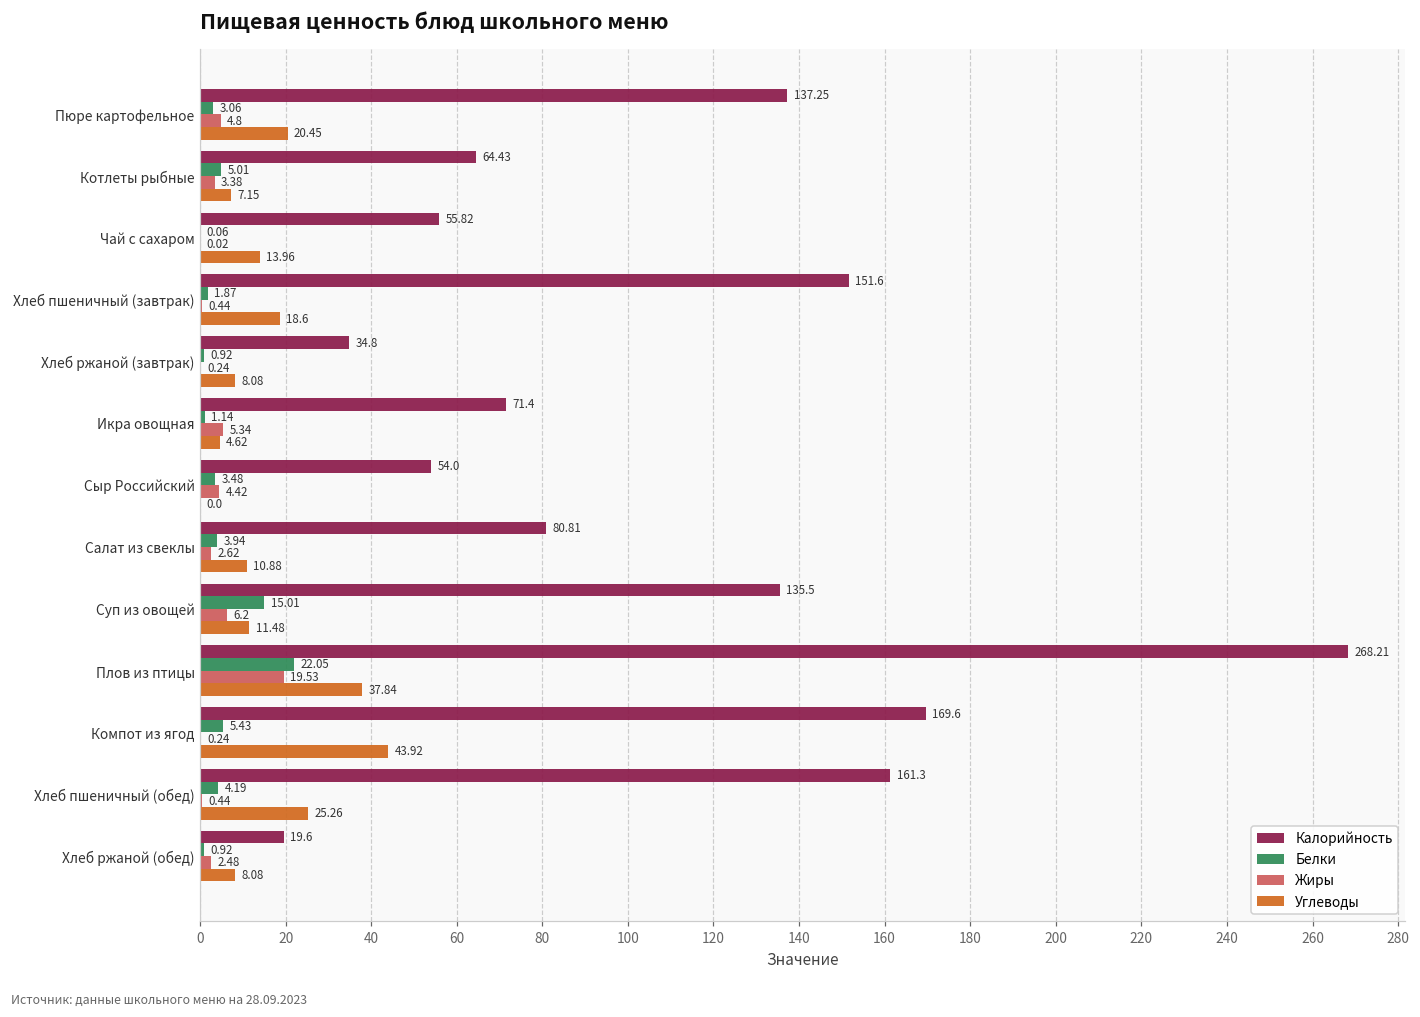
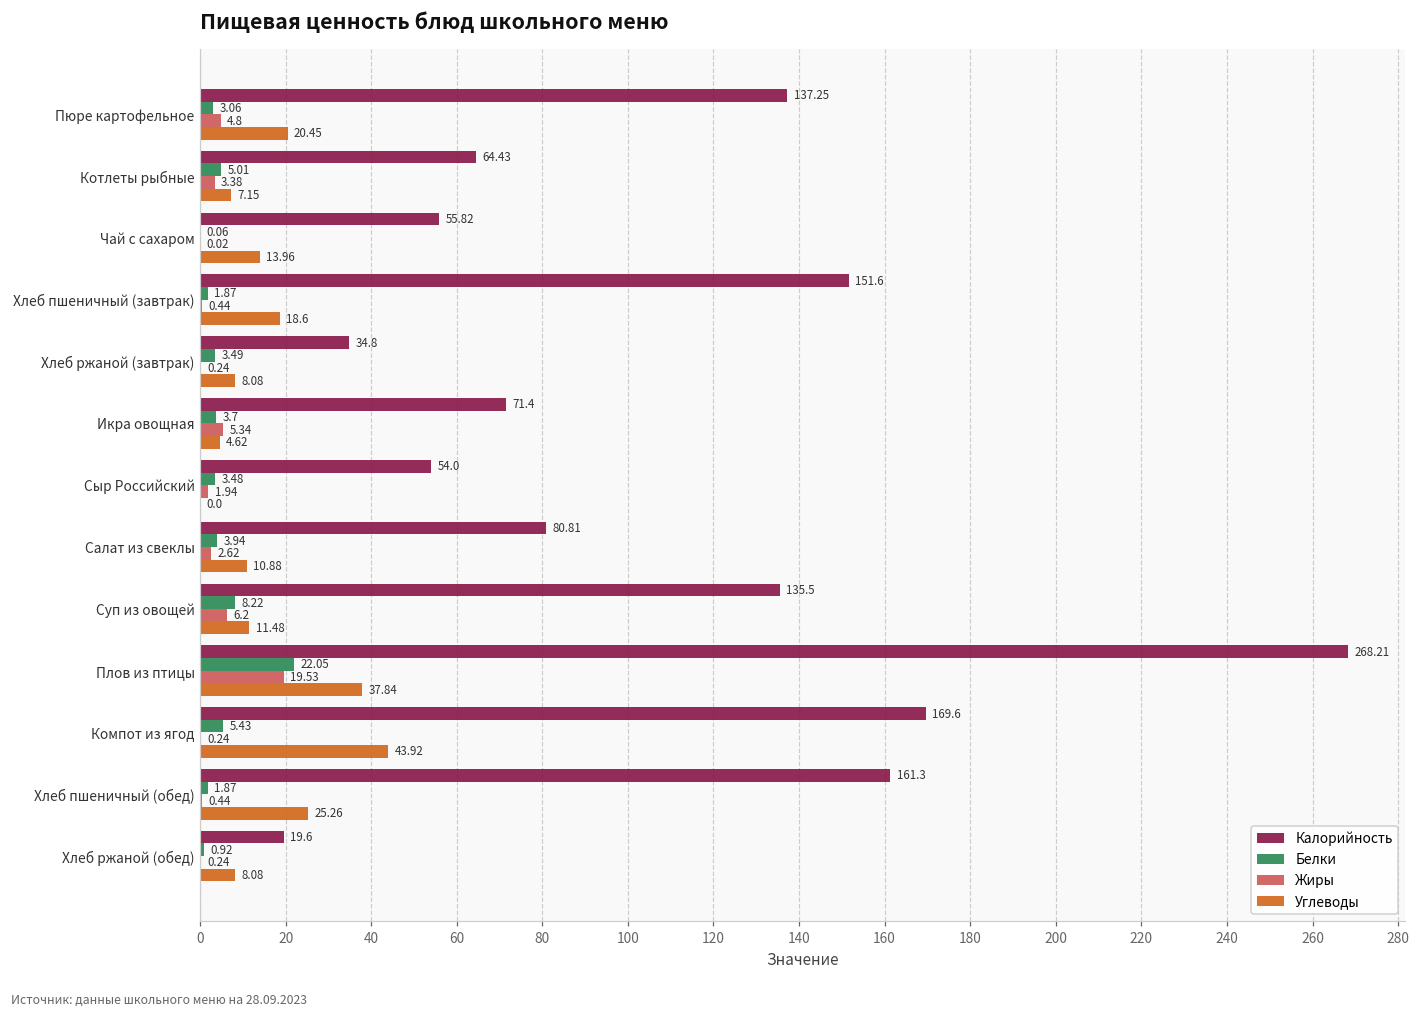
  {
    "Калорийность": {
      "Пюре картофельное": 137.25,
      "Котлеты рыбные": 64.43,
      "Чай с сахаром": 55.82,
      "Хлеб пшеничный (завтрак)": 151.6,
      "Хлеб ржаной (завтрак)": 34.8,
      "Икра овощная": 71.4,
      "Сыр Российский": 54.0,
      "Салат из свеклы": 80.81,
      "Суп из овощей": 135.5,
      "Плов из птицы": 268.21,
      "Компот из ягод": 169.6,
      "Хлеб пшеничный (обед)": 161.3,
      "Хлеб ржаной (обед)": 19.6
    },
    "Белки": {
      "Пюре картофельное": 3.06,
      "Котлеты рыбные": 5.01,
      "Чай с сахаром": 0.06,
      "Хлеб пшеничный (завтрак)": 1.87,
-     "Хлеб ржаной (завтрак)": 0.92,
-     "Икра овощная": 1.14,
+     "Хлеб ржаной (завтрак)": 3.49,
+     "Икра овощная": 3.7,
      "Сыр Российский": 3.48,
      "Салат из свеклы": 3.94,
-     "Суп из овощей": 15.01,
+     "Суп из овощей": 8.22,
      "Плов из птицы": 22.05,
      "Компот из ягод": 5.43,
-     "Хлеб пшеничный (обед)": 4.19,
+     "Хлеб пшеничный (обед)": 1.87,
      "Хлеб ржаной (обед)": 0.92
    },
    "Жиры": {
      "Пюре картофельное": 4.8,
      "Котлеты рыбные": 3.38,
      "Чай с сахаром": 0.02,
      "Хлеб пшеничный (завтрак)": 0.44,
      "Хлеб ржаной (завтрак)": 0.24,
      "Икра овощная": 5.34,
-     "Сыр Российский": 4.42,
+     "Сыр Российский": 1.94,
      "Салат из свеклы": 2.62,
      "Суп из овощей": 6.2,
      "Плов из птицы": 19.53,
      "Компот из ягод": 0.24,
      "Хлеб пшеничный (обед)": 0.44,
-     "Хлеб ржаной (обед)": 2.48
+     "Хлеб ржаной (обед)": 0.24
    },
    "Углеводы": {
      "Пюре картофельное": 20.45,
      "Котлеты рыбные": 7.15,
      "Чай с сахаром": 13.96,
      "Хлеб пшеничный (завтрак)": 18.6,
      "Хлеб ржаной (завтрак)": 8.08,
      "Икра овощная": 4.62,
      "Сыр Российский": 0.0,
      "Салат из свеклы": 10.88,
      "Суп из овощей": 11.48,
      "Плов из птицы": 37.84,
      "Компот из ягод": 43.92,
      "Хлеб пшеничный (обед)": 25.26,
      "Хлеб ржаной (обед)": 8.08
    }
  }
